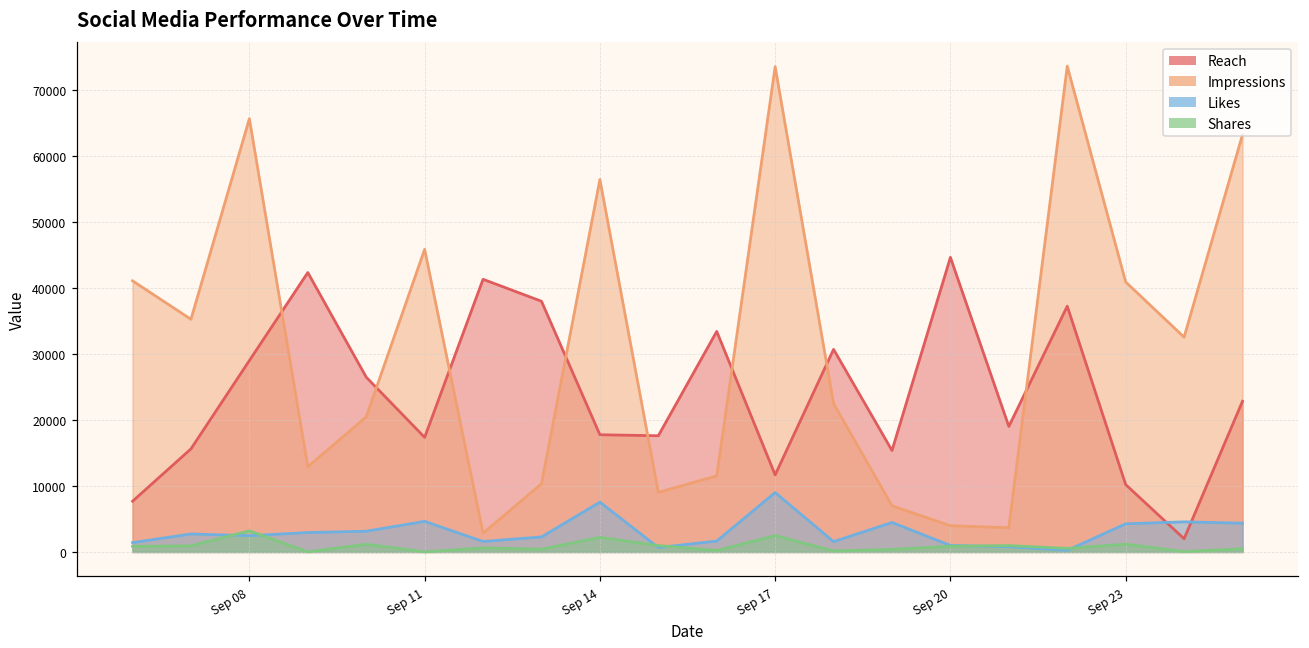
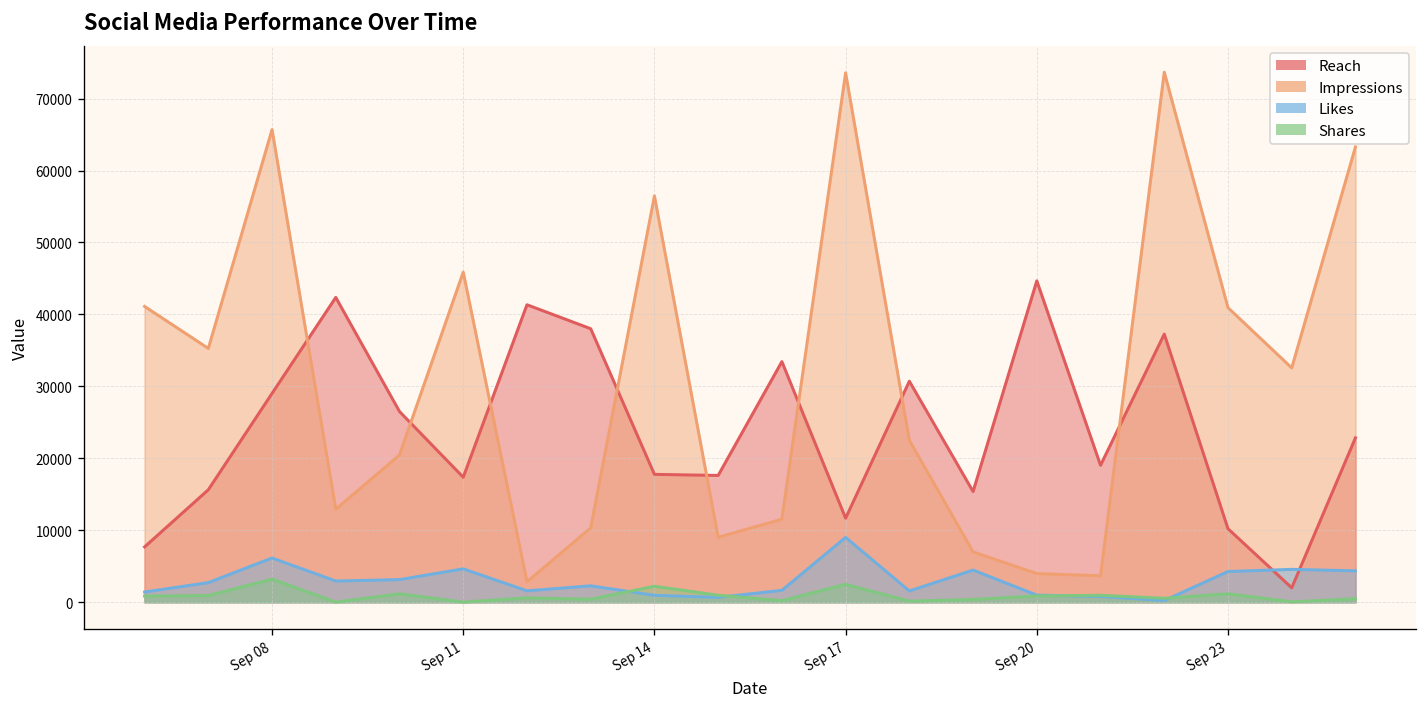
  {
    "Likes": {
-     "Sep 08": 2000,
+     "Sep 08": 6000,
      "Sep 11": 5000,
-     "Sep 14": 8000,
+     "Sep 14": 1000,
      "Sep 17": 9000,
      "Sep 23": 4000
    },
    "Shares": {
      "Sep 08": 3000,
      "Sep 11": 0,
      "Sep 14": 2000,
      "Sep 17": 2000,
      "Sep 23": 1000
    }
  }
